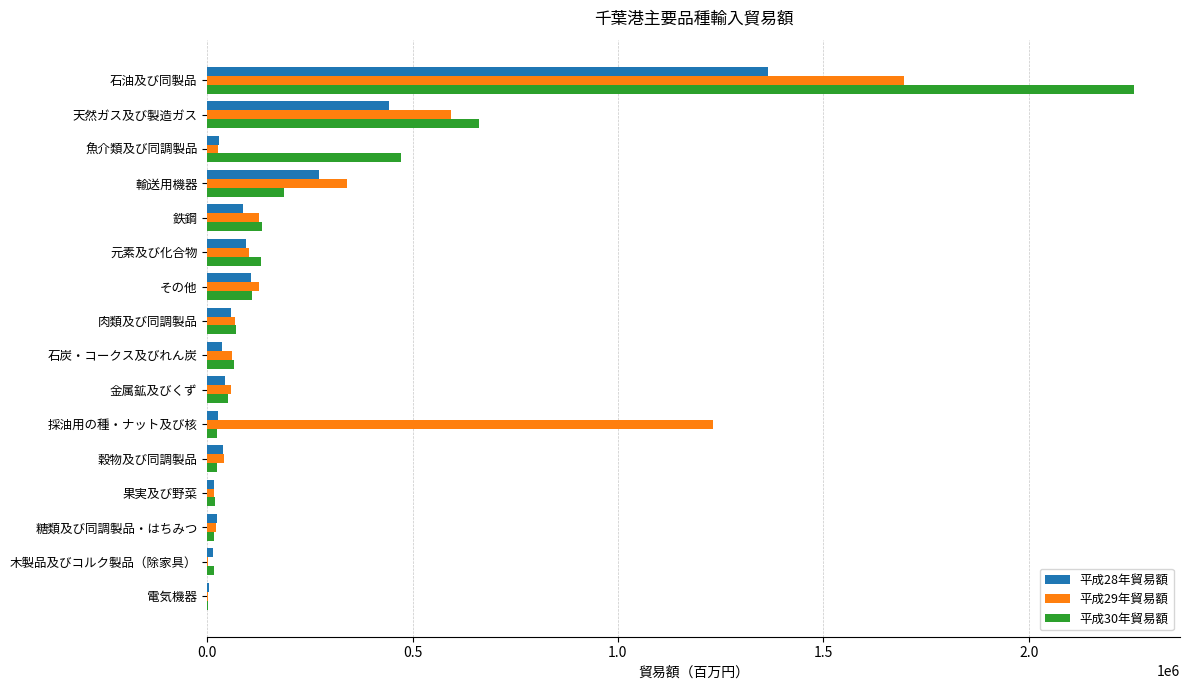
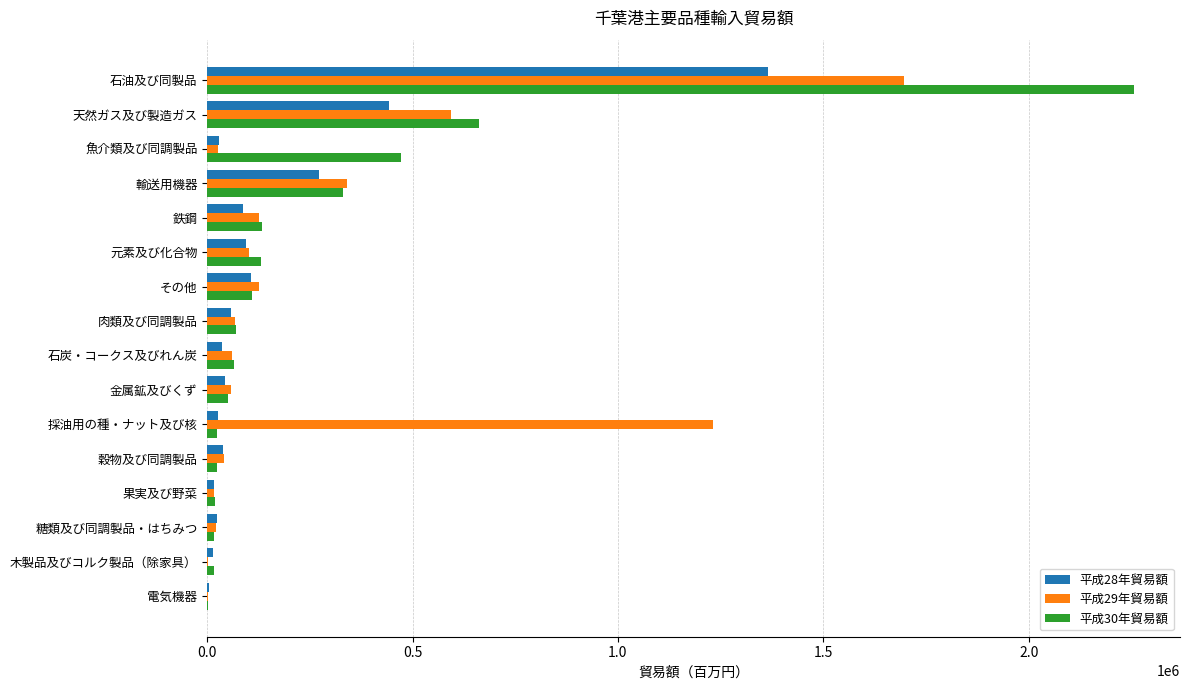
  {
    "平成28年貿易額": {
      "石油及び同製品": 1370000,
      "天然ガス及び製造ガス": 440000,
      "魚介類及び同調製品": 30000,
      "輸送用機器": 270000,
      "鉄鋼": 90000,
      "元素及び化合物": 100000,
      "その他": 110000,
      "肉類及び同調製品": 60000,
      "石炭・コークス及びれん炭": 40000,
      "金属鉱及びくず": 40000,
      "採油用の種・ナット及び核": 30000,
      "穀物及び同調製品": 40000,
      "果実及び野菜": 20000,
      "糖類及び同調製品・はちみつ": 20000,
      "木製品及びコルク製品（除家具）": 10000
    },
    "平成29年貿易額": {
      "石油及び同製品": 1700000,
      "天然ガス及び製造ガス": 590000,
      "魚介類及び同調製品": 30000,
      "輸送用機器": 340000,
      "鉄鋼": 130000,
      "元素及び化合物": 100000,
      "その他": 130000,
      "肉類及び同調製品": 70000,
      "石炭・コークス及びれん炭": 60000,
      "金属鉱及びくず": 60000,
      "採油用の種・ナット及び核": 1230000,
      "穀物及び同調製品": 40000,
      "果実及び野菜": 20000,
      "糖類及び同調製品・はちみつ": 20000
    },
    "平成30年貿易額": {
      "石油及び同製品": 2260000,
      "天然ガス及び製造ガス": 660000,
      "魚介類及び同調製品": 470000,
-     "輸送用機器": 190000,
+     "輸送用機器": 330000,
      "鉄鋼": 130000,
      "元素及び化合物": 130000,
      "その他": 110000,
      "肉類及び同調製品": 70000,
      "石炭・コークス及びれん炭": 60000,
      "金属鉱及びくず": 50000,
      "採油用の種・ナット及び核": 20000,
      "穀物及び同調製品": 20000,
      "果実及び野菜": 20000,
      "糖類及び同調製品・はちみつ": 20000,
      "木製品及びコルク製品（除家具）": 20000
    }
  }
